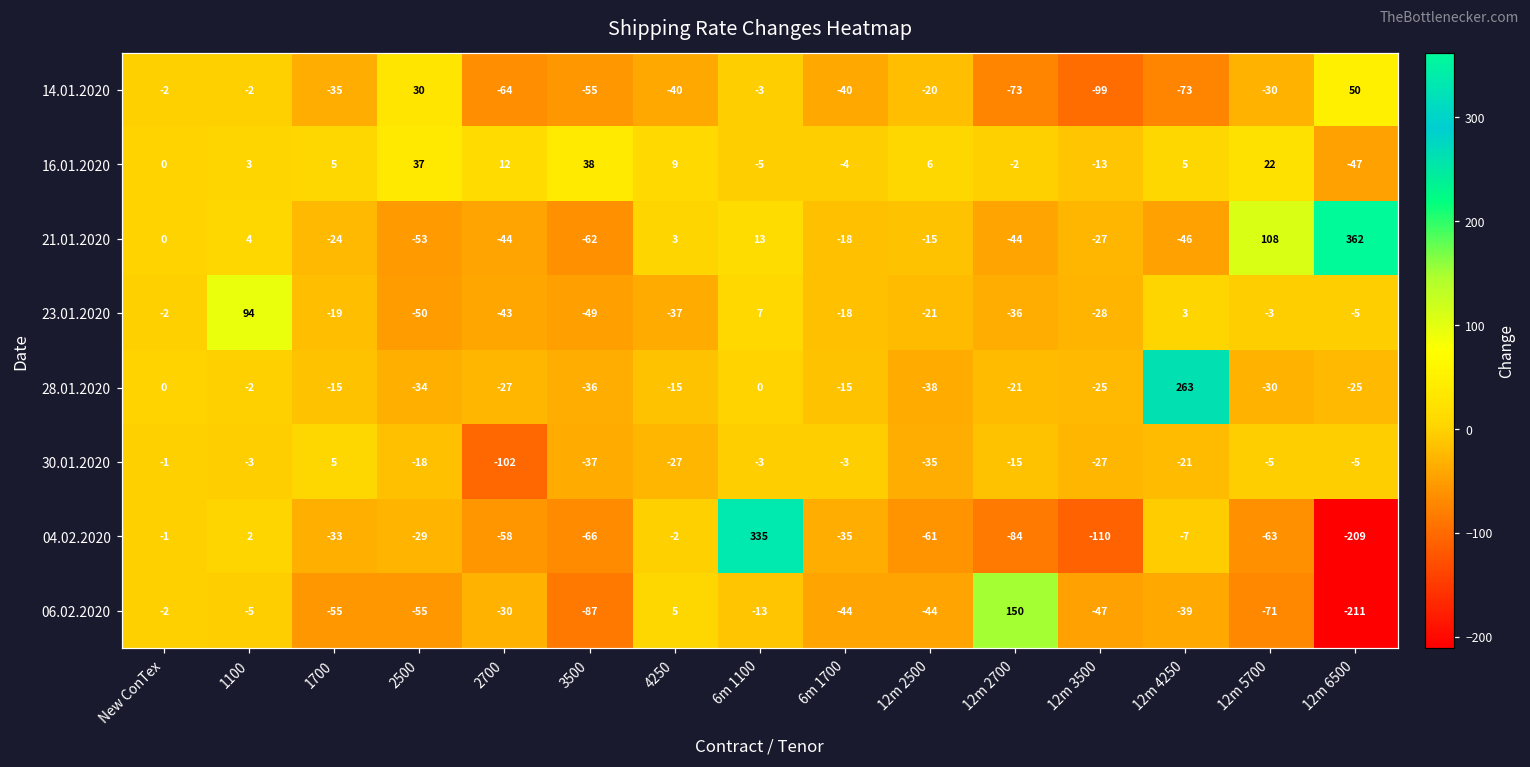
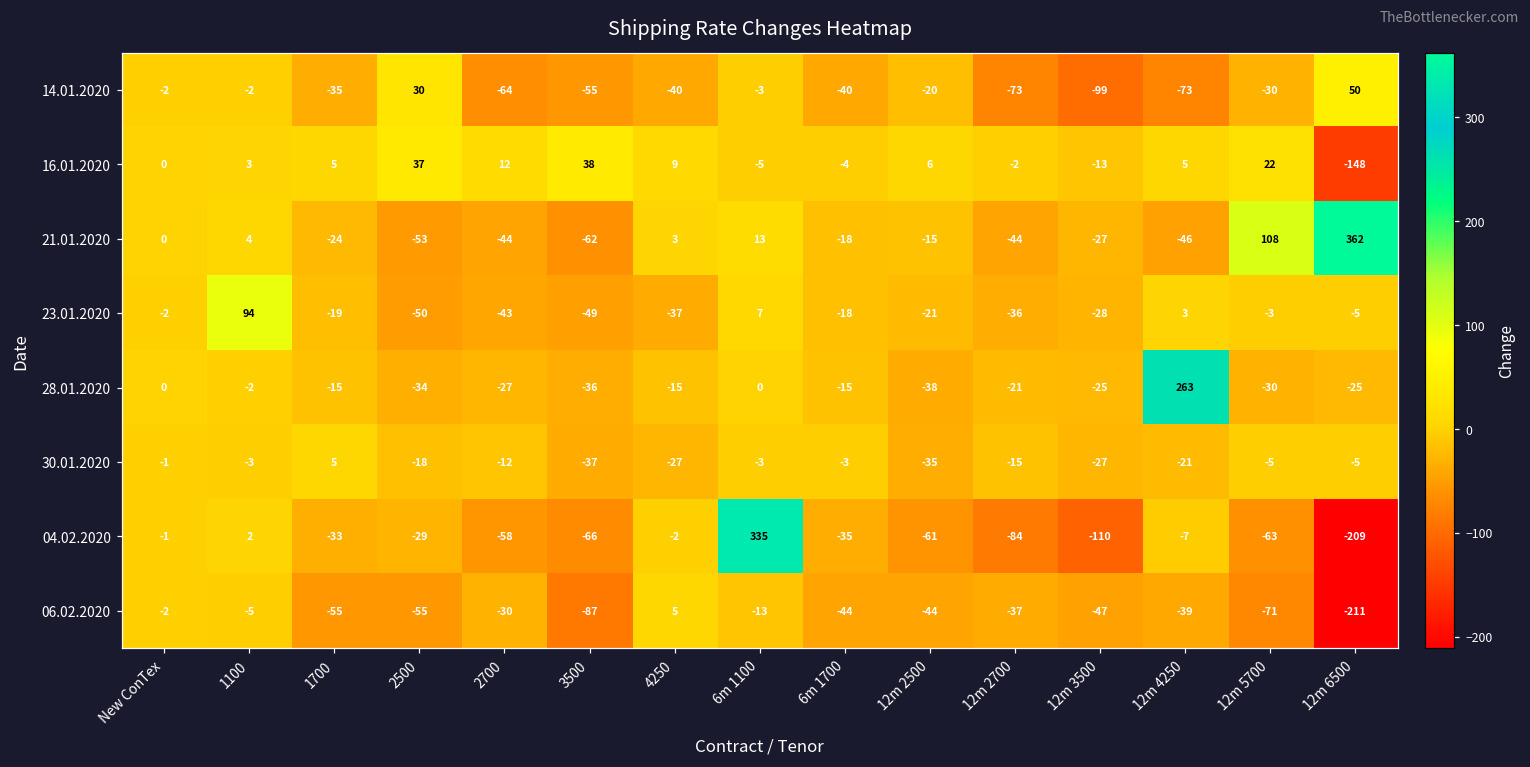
  {
    "14.01.2020": {
      "New ConTex": -2,
      "1100": -2,
      "1700": -35,
      "2500": 30,
      "2700": -64,
      "3500": -55,
      "4250": -40,
      "6m 1100": -3,
      "6m 1700": -40,
      "12m 2500": -20,
      "12m 2700": -73,
      "12m 3500": -99,
      "12m 4250": -73,
      "12m 5700": -30,
      "12m 6500": 50
    },
    "16.01.2020": {
      "New ConTex": 0,
      "1100": 3,
      "1700": 5,
      "2500": 37,
      "2700": 12,
      "3500": 38,
      "4250": 9,
      "6m 1100": -5,
      "6m 1700": -4,
      "12m 2500": 6,
      "12m 2700": -2,
      "12m 3500": -13,
      "12m 4250": 5,
      "12m 5700": 22,
-     "12m 6500": -47
+     "12m 6500": -148
    },
    "21.01.2020": {
      "New ConTex": 0,
      "1100": 4,
      "1700": -24,
      "2500": -53,
      "2700": -44,
      "3500": -62,
      "4250": 3,
      "6m 1100": 13,
      "6m 1700": -18,
      "12m 2500": -15,
      "12m 2700": -44,
      "12m 3500": -27,
      "12m 4250": -46,
      "12m 5700": 108,
      "12m 6500": 362
    },
    "23.01.2020": {
      "New ConTex": -2,
      "1100": 94,
      "1700": -19,
      "2500": -50,
      "2700": -43,
      "3500": -49,
      "4250": -37,
      "6m 1100": 7,
      "6m 1700": -18,
      "12m 2500": -21,
      "12m 2700": -36,
      "12m 3500": -28,
      "12m 4250": 3,
      "12m 5700": -3,
      "12m 6500": -5
    },
    "28.01.2020": {
      "New ConTex": 0,
      "1100": -2,
      "1700": -15,
      "2500": -34,
      "2700": -27,
      "3500": -36,
      "4250": -15,
      "6m 1100": 0,
      "6m 1700": -15,
      "12m 2500": -38,
      "12m 2700": -21,
      "12m 3500": -25,
      "12m 4250": 263,
      "12m 5700": -30,
      "12m 6500": -25
    },
    "30.01.2020": {
      "New ConTex": -1,
      "1100": -3,
      "1700": 5,
      "2500": -18,
-     "2700": -102,
+     "2700": -12,
      "3500": -37,
      "4250": -27,
      "6m 1100": -3,
      "6m 1700": -3,
      "12m 2500": -35,
      "12m 2700": -15,
      "12m 3500": -27,
      "12m 4250": -21,
      "12m 5700": -5,
      "12m 6500": -5
    },
    "04.02.2020": {
      "New ConTex": -1,
      "1100": 2,
      "1700": -33,
      "2500": -29,
      "2700": -58,
      "3500": -66,
      "4250": -2,
      "6m 1100": 335,
      "6m 1700": -35,
      "12m 2500": -61,
      "12m 2700": -84,
      "12m 3500": -110,
      "12m 4250": -7,
      "12m 5700": -63,
      "12m 6500": -209
    },
    "06.02.2020": {
      "New ConTex": -2,
      "1100": -5,
      "1700": -55,
      "2500": -55,
      "2700": -30,
      "3500": -87,
      "4250": 5,
      "6m 1100": -13,
      "6m 1700": -44,
      "12m 2500": -44,
-     "12m 2700": 150,
+     "12m 2700": -37,
      "12m 3500": -47,
      "12m 4250": -39,
      "12m 5700": -71,
      "12m 6500": -211
    }
  }
